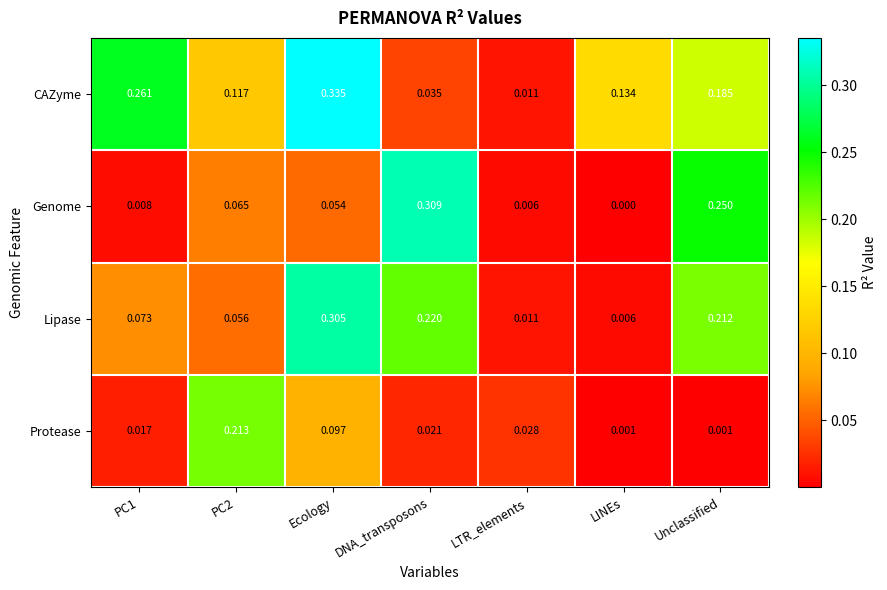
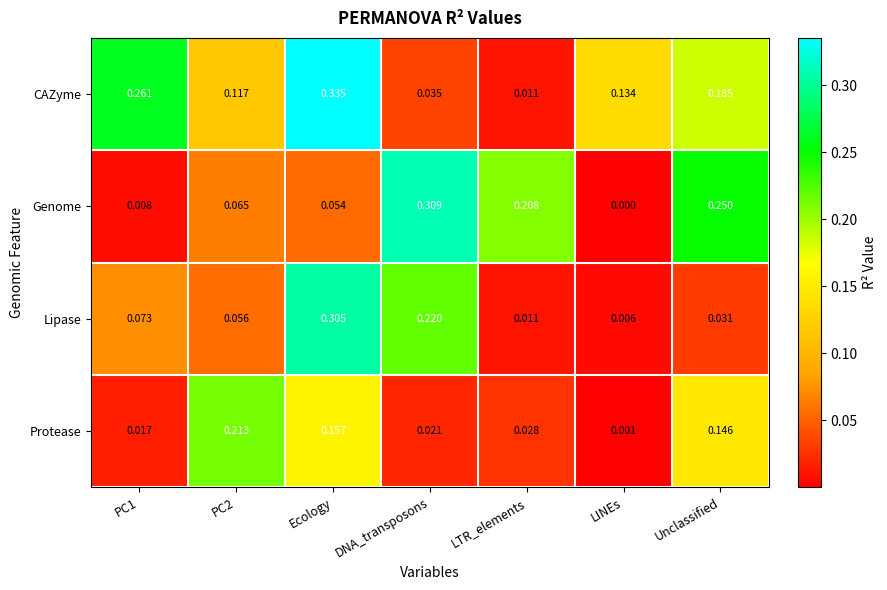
  {
    "CAZyme": {
      "PC1": 0.261,
      "PC2": 0.117,
      "Ecology": 0.335,
      "DNA_transposons": 0.035,
      "LTR_elements": 0.011,
      "LINEs": 0.134,
      "Unclassified": 0.185
    },
    "Genome": {
      "PC1": 0.008,
      "PC2": 0.065,
      "Ecology": 0.054,
      "DNA_transposons": 0.309,
-     "LTR_elements": 0.006,
+     "LTR_elements": 0.208,
      "LINEs": 0.000,
      "Unclassified": 0.250
    },
    "Lipase": {
      "PC1": 0.073,
      "PC2": 0.056,
      "Ecology": 0.305,
      "DNA_transposons": 0.220,
      "LTR_elements": 0.011,
      "LINEs": 0.006,
-     "Unclassified": 0.212
+     "Unclassified": 0.031
    },
    "Protease": {
      "PC1": 0.017,
      "PC2": 0.213,
-     "Ecology": 0.097,
+     "Ecology": 0.157,
      "DNA_transposons": 0.021,
      "LTR_elements": 0.028,
      "LINEs": 0.001,
-     "Unclassified": 0.001
+     "Unclassified": 0.146
    }
  }
